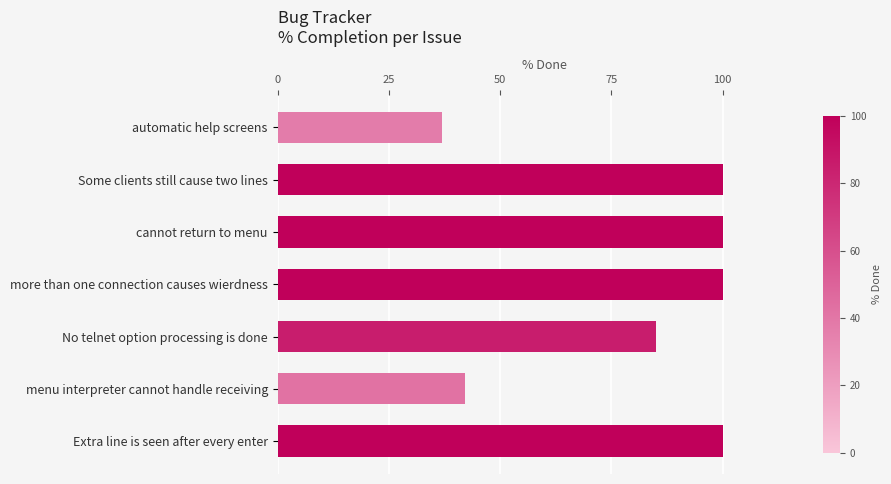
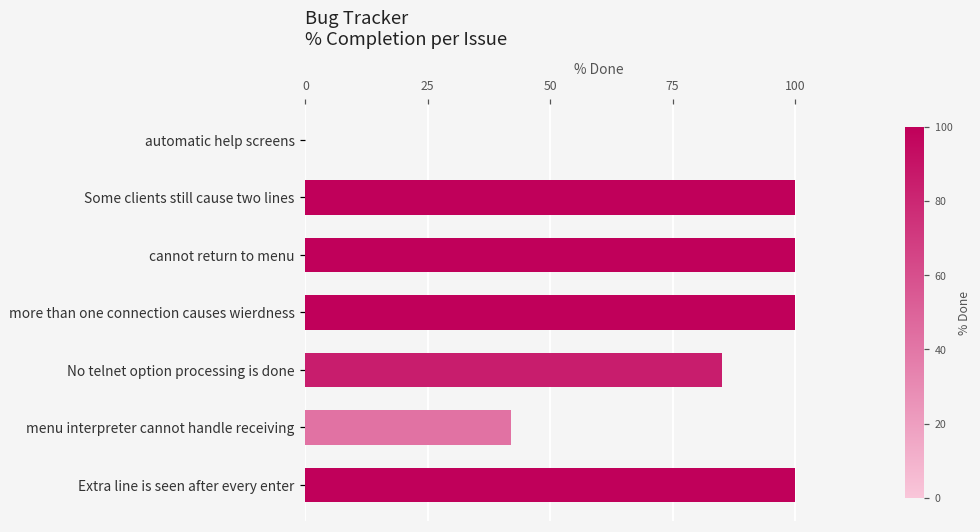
  {
-   "automatic help screens": 37,
+   "automatic help screens": 0,
    "Some clients still cause two lines": 100,
    "cannot return to menu": 100,
    "more than one connection causes wierdness": 100,
    "No telnet option processing is done": 85,
    "menu interpreter cannot handle receiving": 42,
    "Extra line is seen after every enter": 100
  }
